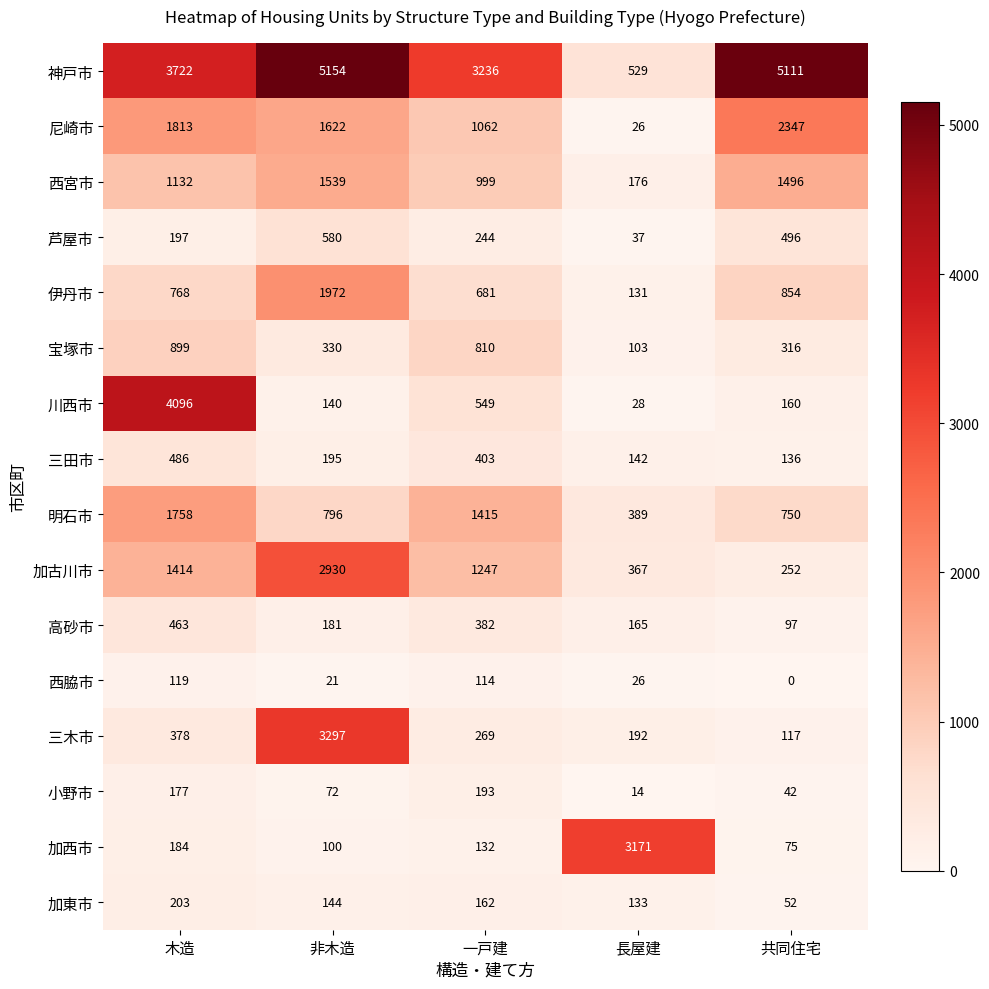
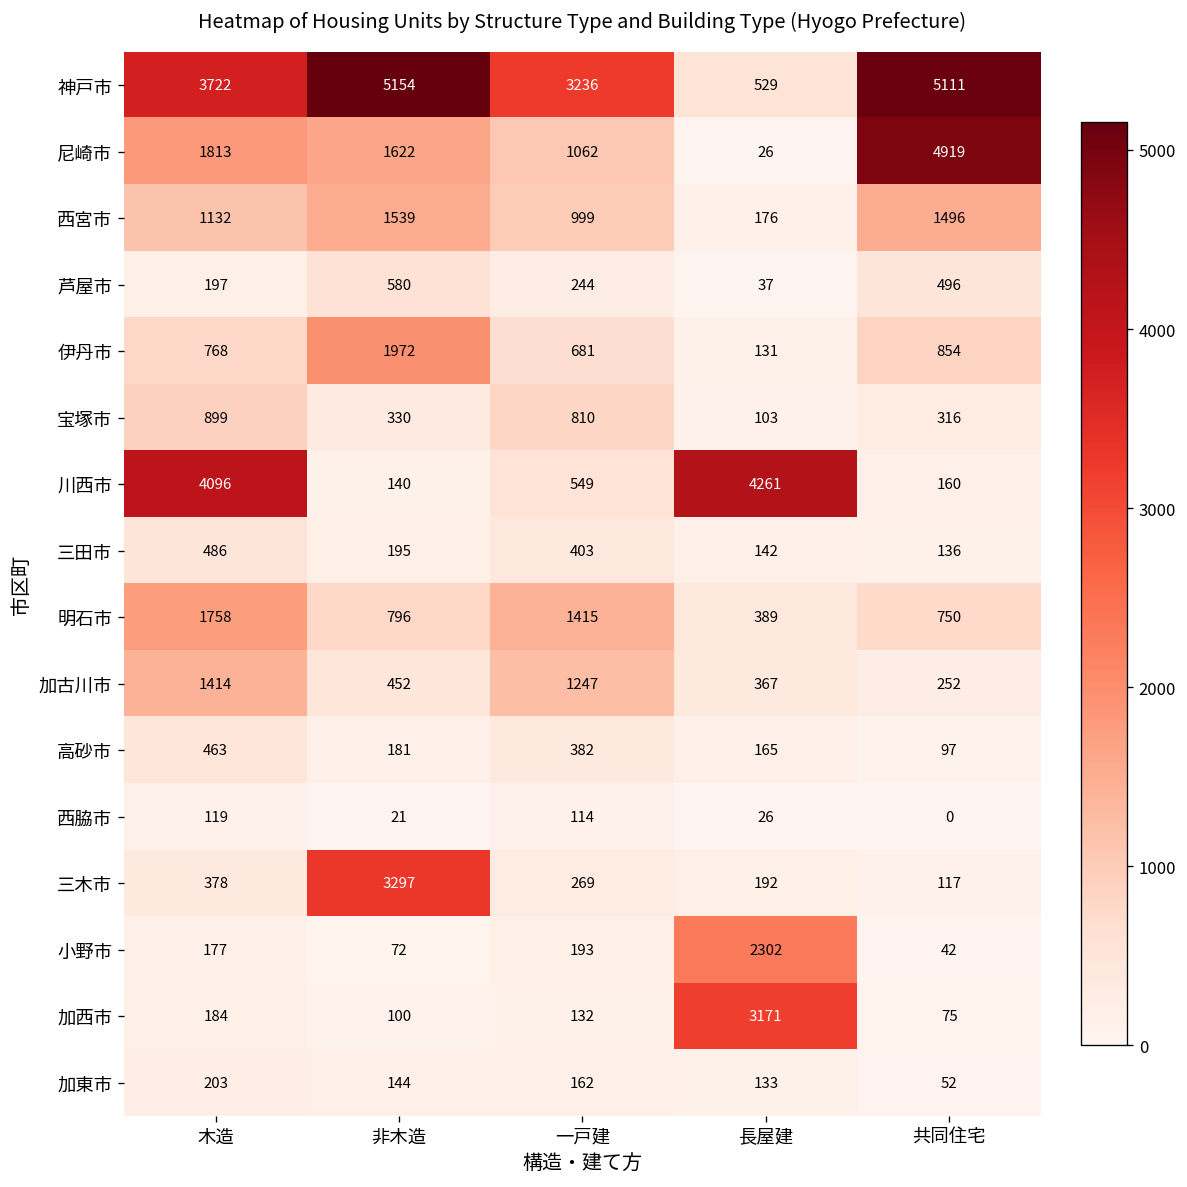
  {
    "神戸市": {
      "木造": 3722,
      "非木造": 5154,
      "一戸建": 3236,
      "長屋建": 529,
      "共同住宅": 5111
    },
    "尼崎市": {
      "木造": 1813,
      "非木造": 1622,
      "一戸建": 1062,
      "長屋建": 26,
-     "共同住宅": 2347
+     "共同住宅": 4919
    },
    "西宮市": {
      "木造": 1132,
      "非木造": 1539,
      "一戸建": 999,
      "長屋建": 176,
      "共同住宅": 1496
    },
    "芦屋市": {
      "木造": 197,
      "非木造": 580,
      "一戸建": 244,
      "長屋建": 37,
      "共同住宅": 496
    },
    "伊丹市": {
      "木造": 768,
      "非木造": 1972,
      "一戸建": 681,
      "長屋建": 131,
      "共同住宅": 854
    },
    "宝塚市": {
      "木造": 899,
      "非木造": 330,
      "一戸建": 810,
      "長屋建": 103,
      "共同住宅": 316
    },
    "川西市": {
      "木造": 4096,
      "非木造": 140,
      "一戸建": 549,
-     "長屋建": 28,
+     "長屋建": 4261,
      "共同住宅": 160
    },
    "三田市": {
      "木造": 486,
      "非木造": 195,
      "一戸建": 403,
      "長屋建": 142,
      "共同住宅": 136
    },
    "明石市": {
      "木造": 1758,
      "非木造": 796,
      "一戸建": 1415,
      "長屋建": 389,
      "共同住宅": 750
    },
    "加古川市": {
      "木造": 1414,
-     "非木造": 2930,
+     "非木造": 452,
      "一戸建": 1247,
      "長屋建": 367,
      "共同住宅": 252
    },
    "高砂市": {
      "木造": 463,
      "非木造": 181,
      "一戸建": 382,
      "長屋建": 165,
      "共同住宅": 97
    },
    "西脇市": {
      "木造": 119,
      "非木造": 21,
      "一戸建": 114,
      "長屋建": 26,
      "共同住宅": 0
    },
    "三木市": {
      "木造": 378,
      "非木造": 3297,
      "一戸建": 269,
      "長屋建": 192,
      "共同住宅": 117
    },
    "小野市": {
      "木造": 177,
      "非木造": 72,
      "一戸建": 193,
-     "長屋建": 14,
+     "長屋建": 2302,
      "共同住宅": 42
    },
    "加西市": {
      "木造": 184,
      "非木造": 100,
      "一戸建": 132,
      "長屋建": 3171,
      "共同住宅": 75
    },
    "加東市": {
      "木造": 203,
      "非木造": 144,
      "一戸建": 162,
      "長屋建": 133,
      "共同住宅": 52
    }
  }
